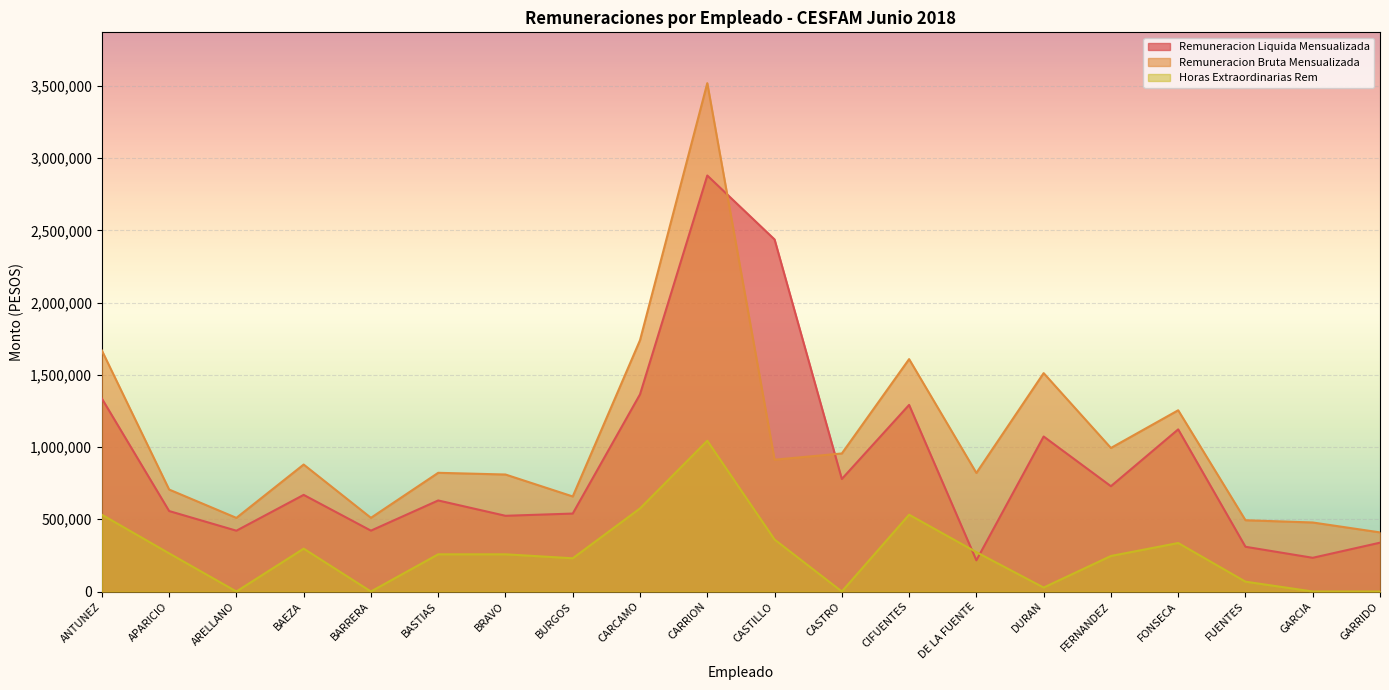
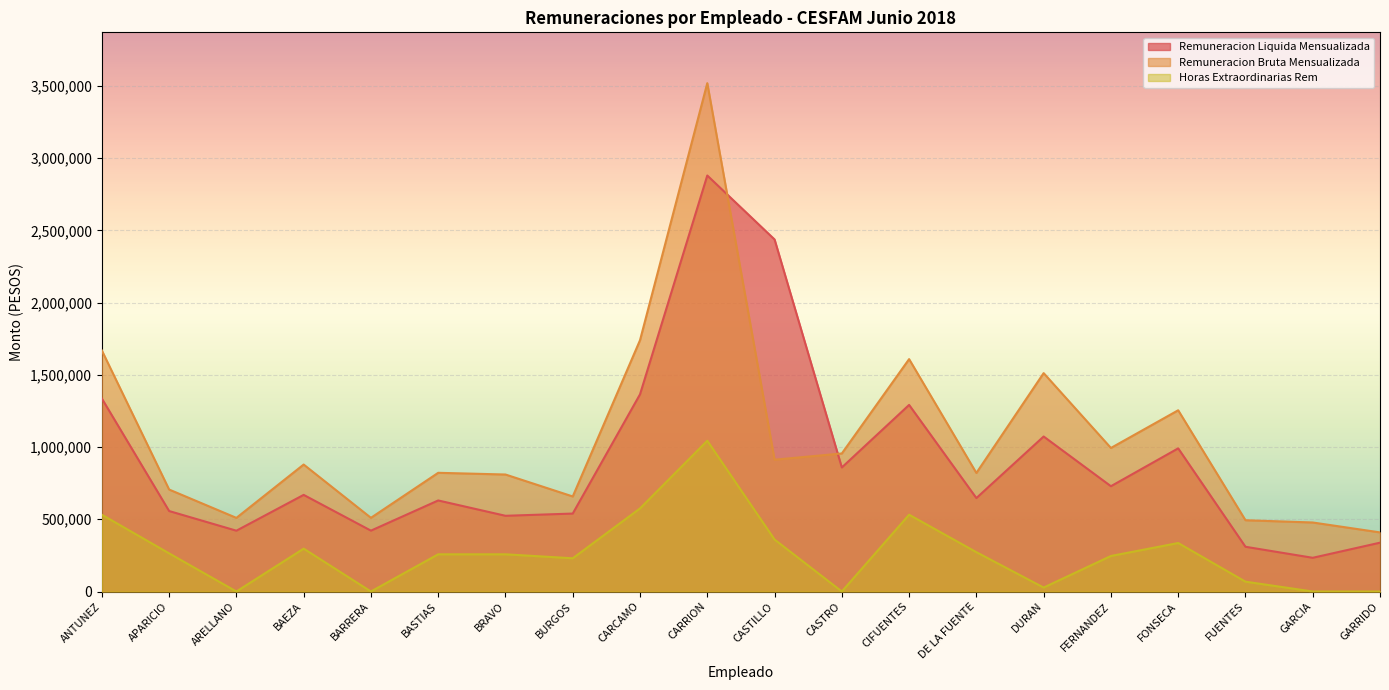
  {
    "Remuneracion Liquida Mensualizada": {
      "ANTUNEZ": "1,340,000",
      "APARICIO": "560,000",
      "ARELLANO": "420,000",
      "BAEZA": "670,000",
      "BARRERA": "420,000",
      "BASTIAS": "630,000",
      "BRAVO": "520,000",
      "BURGOS": "540,000",
      "CARCAMO": "1,360,000",
      "CARRION": "2,880,000",
      "CASTILLO": "2,440,000",
-     "CASTRO": "780,000",
+     "CASTRO": "860,000",
      "CIFUENTES": "1,290,000",
-     "DE LA FUENTE": "220,000",
+     "DE LA FUENTE": "650,000",
      "DURAN": "1,070,000",
      "FERNANDEZ": "730,000",
-     "FONSECA": "1,120,000",
+     "FONSECA": "990,000",
      "FUENTES": "310,000",
      "GARCIA": "230,000",
      "GARRIDO": "340,000"
    }
  }
